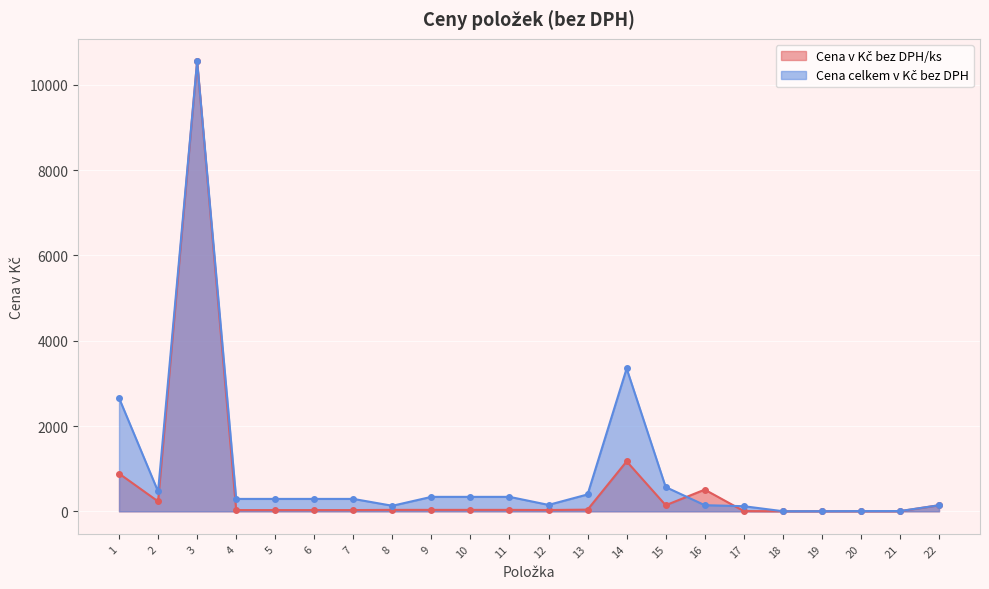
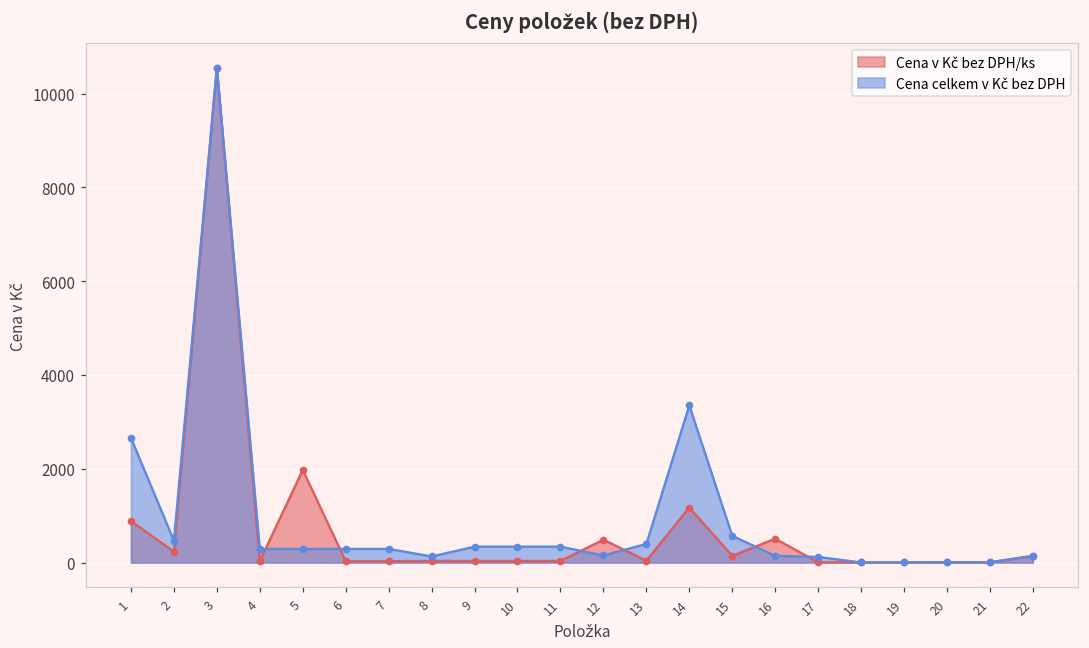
  {
    "Cena v Kč bez DPH/ks": {
      "1": 900,
      "2": 200,
      "4": 0,
-     "5": 0,
+     "5": 2000,
      "6": 0,
      "7": 0,
      "8": 0,
      "9": 0,
      "10": 0,
      "11": 0,
-     "12": 0,
+     "12": 500,
      "13": 0,
      "14": 1200,
      "15": 100,
      "16": 500,
      "17": 0
    },
    "Cena celkem v Kč bez DPH": {
      "1": 2700,
      "2": 500,
      "4": 300,
      "5": 300,
      "6": 300,
      "7": 300,
      "8": 100,
      "9": 300,
      "10": 300,
      "11": 300,
      "12": 200,
      "13": 400,
      "14": 3400,
      "15": 600,
      "16": 100,
      "17": 100
    }
  }
